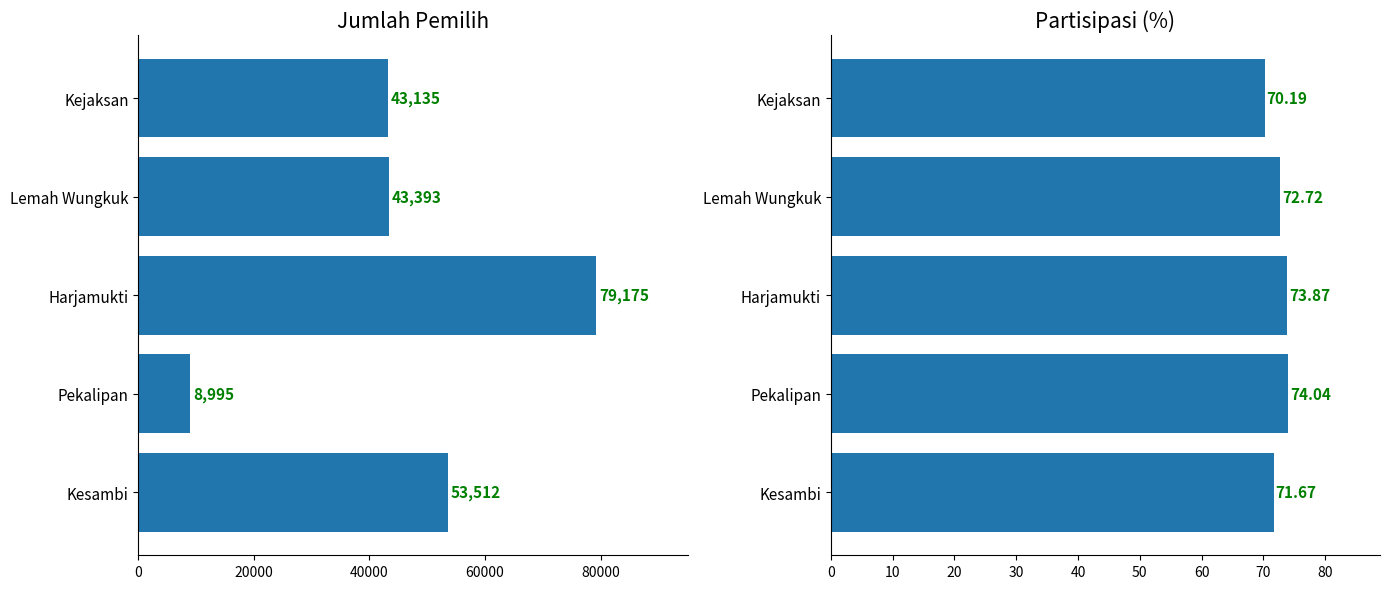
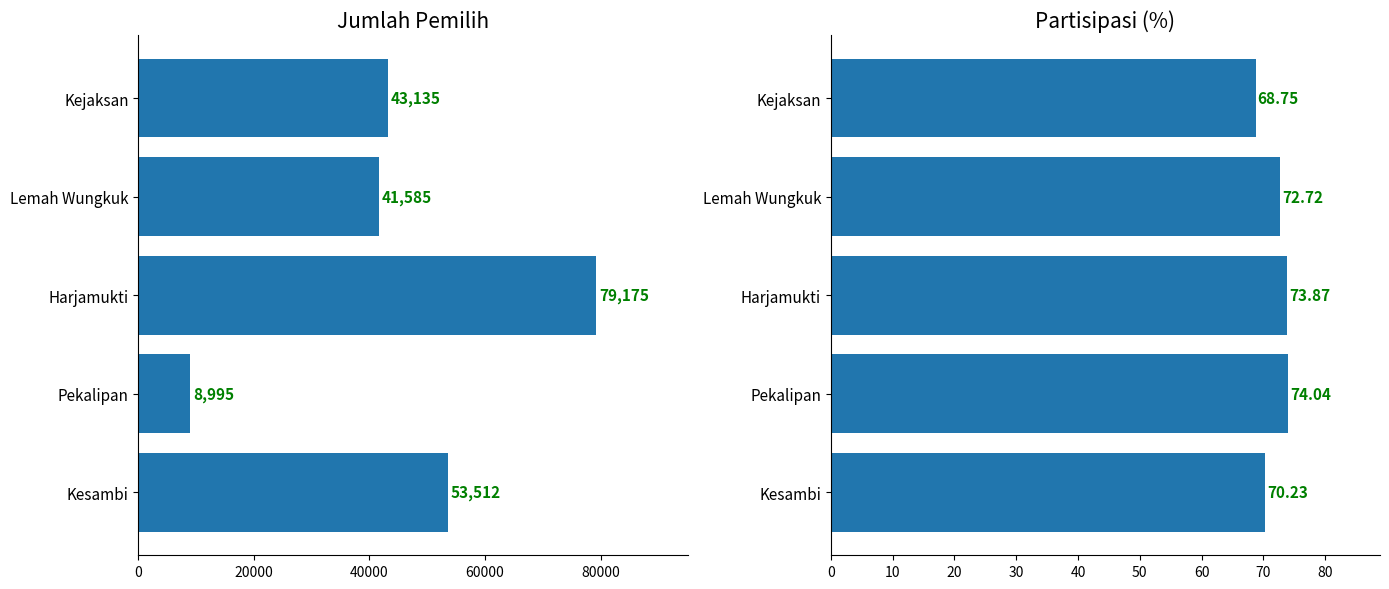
  {
    "Jumlah Pemilih": {
      "Kejaksan": "43,135",
-     "Lemah Wungkuk": "43,393",
+     "Lemah Wungkuk": "41,585",
      "Harjamukti": "79,175",
      "Pekalipan": "8,995",
      "Kesambi": "53,512"
    },
    "Partisipasi (%)": {
-     "Kejaksan": "70.19",
+     "Kejaksan": "68.75",
      "Lemah Wungkuk": "72.72",
      "Harjamukti": "73.87",
      "Pekalipan": "74.04",
-     "Kesambi": "71.67"
+     "Kesambi": "70.23"
    }
  }
